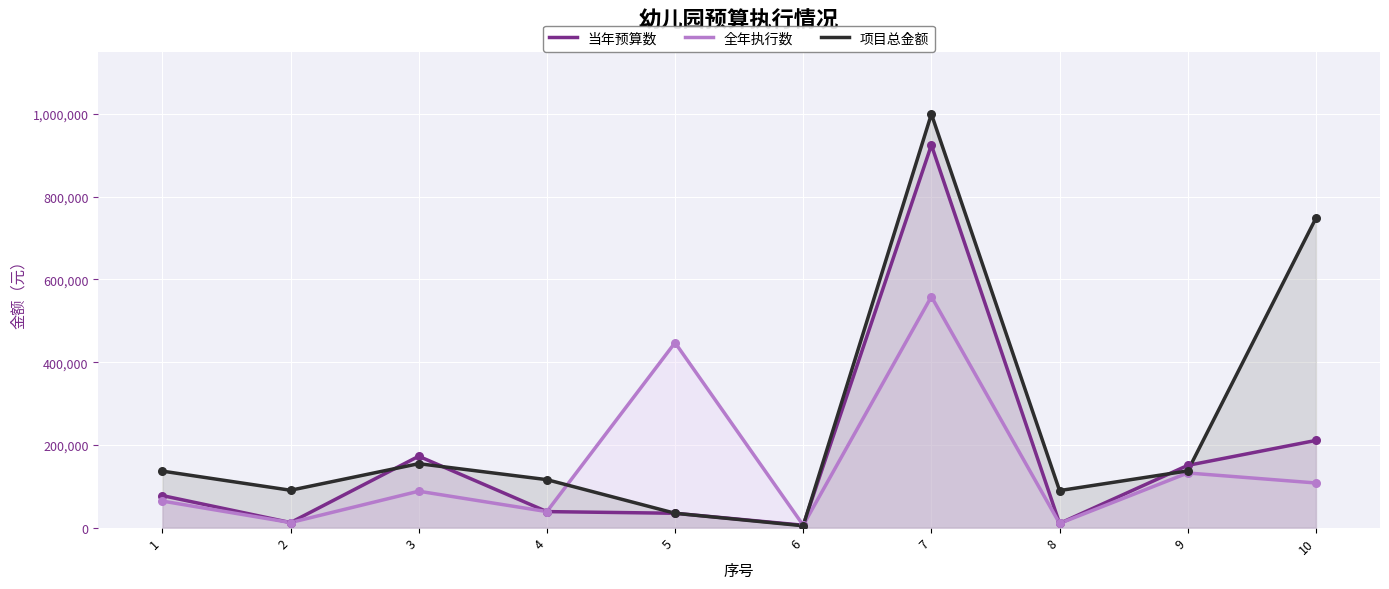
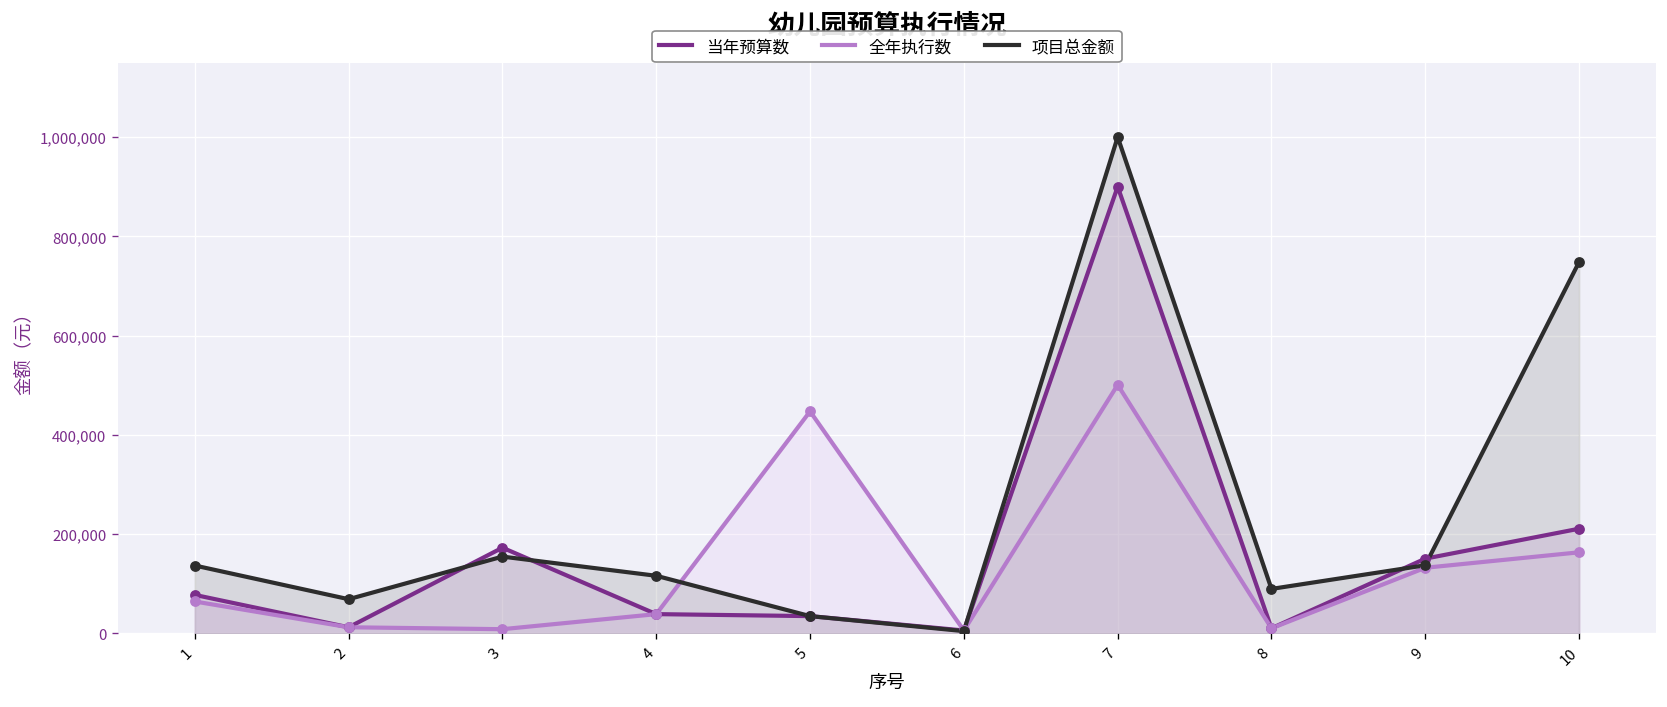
  {
    "当年预算数": {
      "1": "80,000",
      "3": "170,000",
-     "7": "930,000",
+     "7": "900,000",
      "9": "150,000",
      "10": "210,000"
    },
    "全年执行数": {
      "1": "60,000",
-     "3": "90,000",
+     "3": "10,000",
      "5": "450,000",
-     "7": "560,000",
-     "10": "110,000"
+     "7": "500,000",
+     "10": "160,000"
    },
    "项目总金额": {
      "1": "140,000",
-     "2": "90,000",
+     "2": "70,000",
      "3": "150,000",
      "4": "120,000",
      "7": "1,000,000",
      "8": "90,000",
      "10": "750,000"
    }
  }
